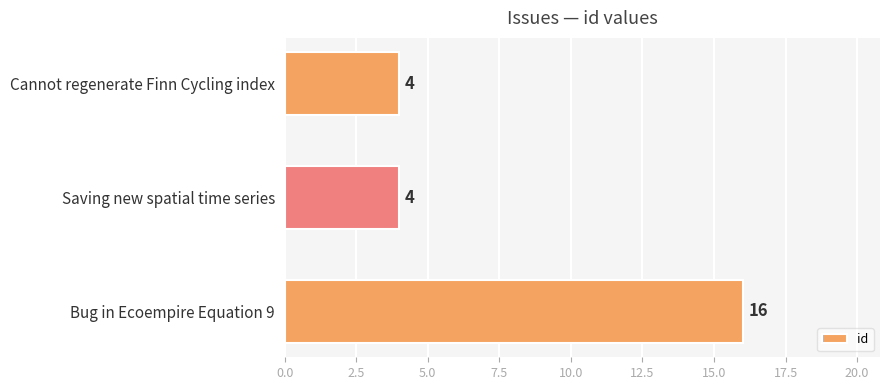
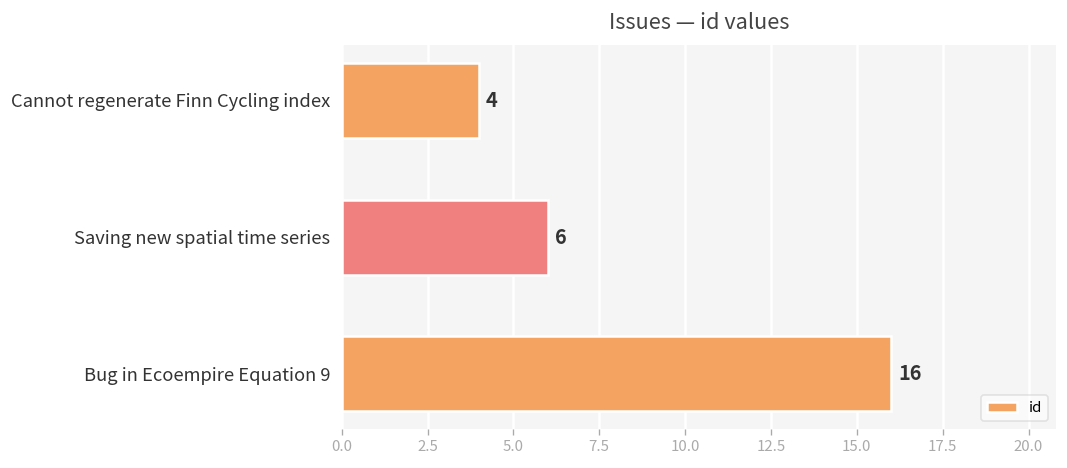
  {
    "Cannot regenerate Finn Cycling index": 4,
-   "Saving new spatial time series": 4,
+   "Saving new spatial time series": 6,
    "Bug in Ecoempire Equation 9": 16
  }
